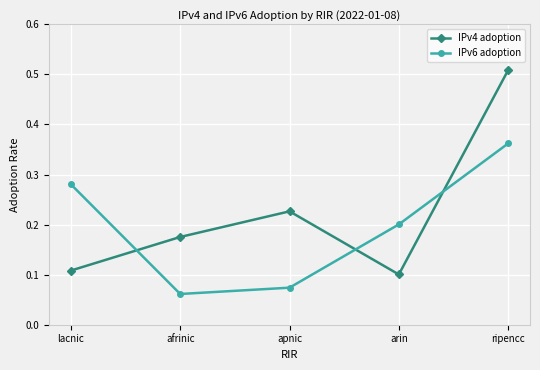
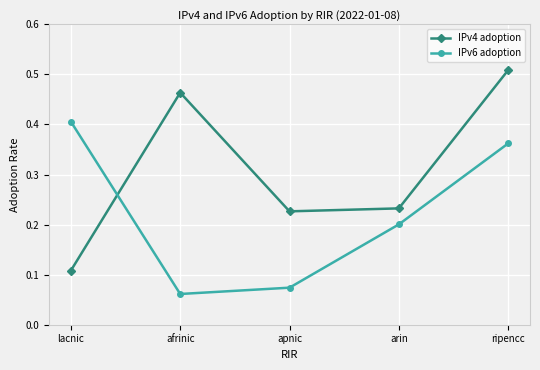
  {
    "IPv4 adoption": {
      "lacnic": 0.11,
-     "afrinic": 0.18,
+     "afrinic": 0.46,
      "apnic": 0.23,
-     "arin": 0.10,
+     "arin": 0.23,
      "ripencc": 0.51
    },
    "IPv6 adoption": {
-     "lacnic": 0.28,
+     "lacnic": 0.41,
      "afrinic": 0.06,
      "apnic": 0.07,
      "arin": 0.20,
      "ripencc": 0.36
    }
  }
